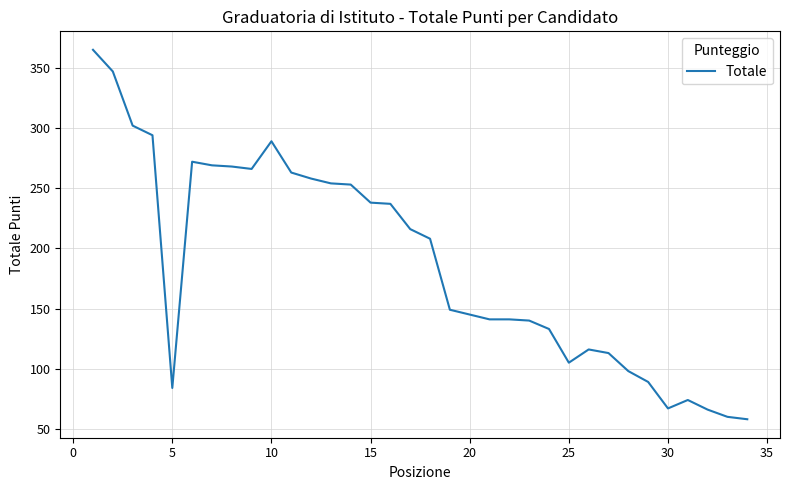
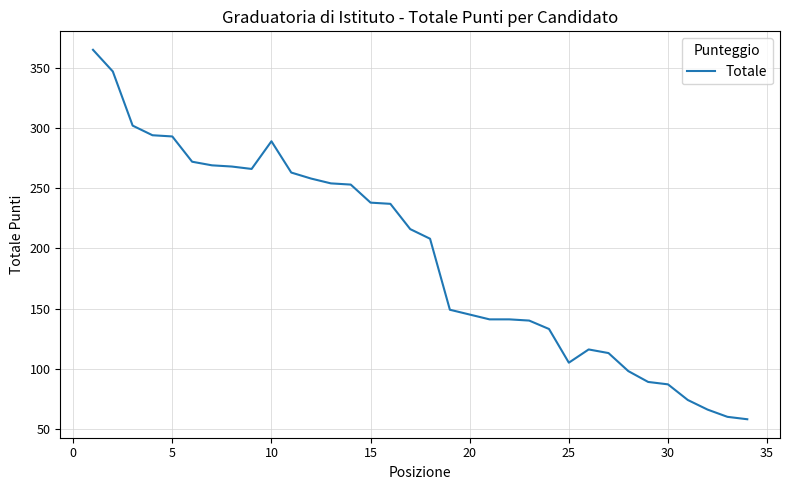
  {
-   "5": 84,
+   "5": 293,
    "10": 289,
    "15": 238,
    "20": 145,
    "25": 105,
-   "30": 67
+   "30": 87
  }
